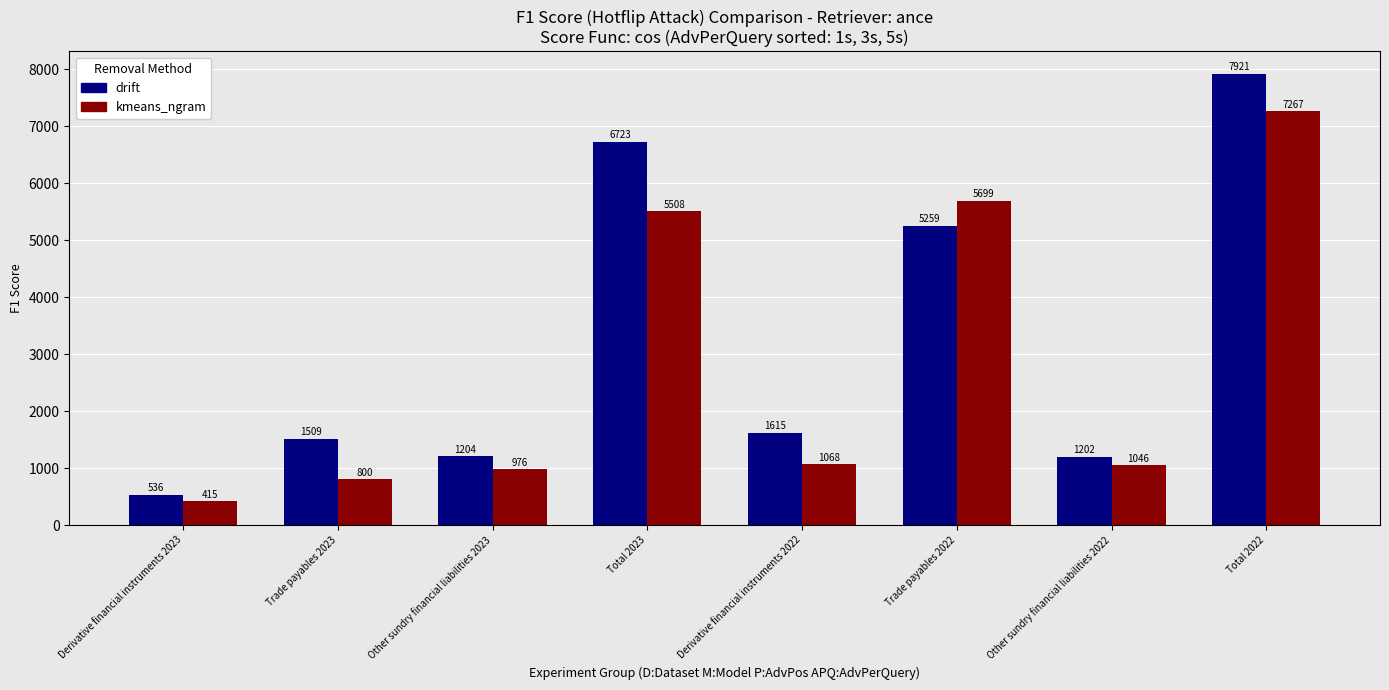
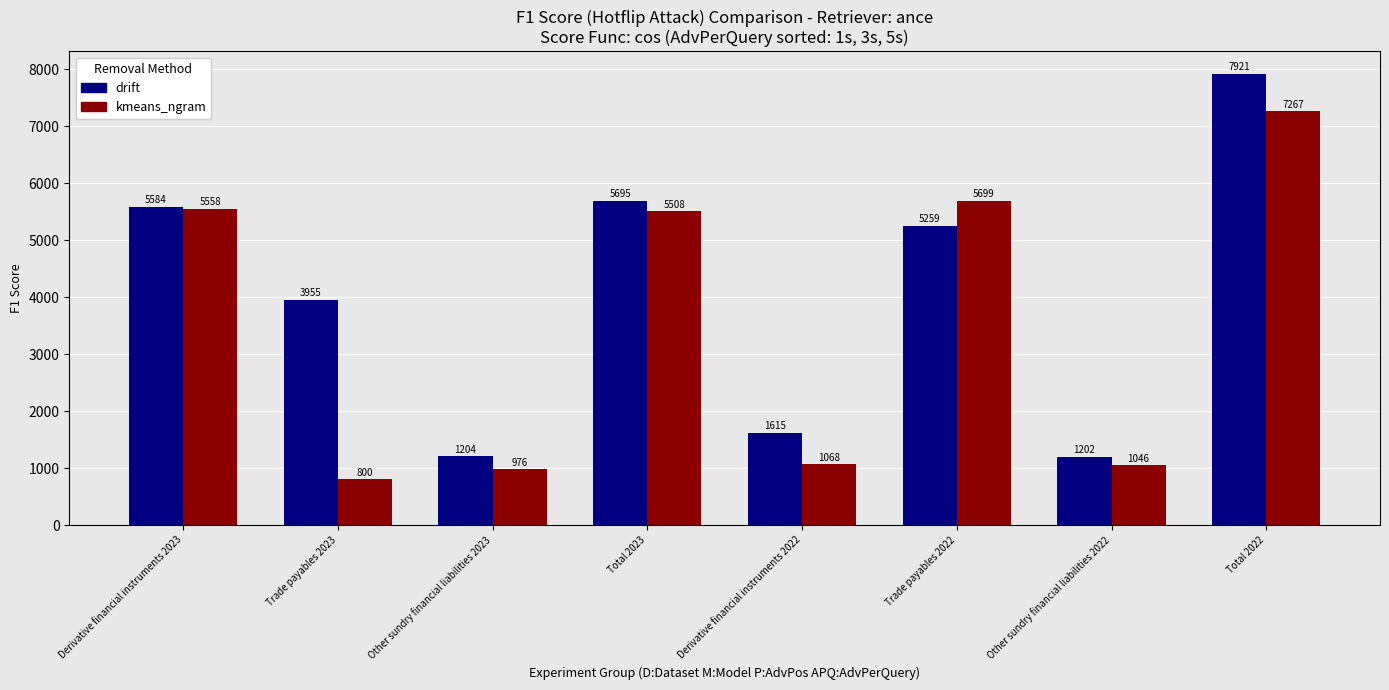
  {
    "drift": {
-     "Derivative financial instruments 2023": 536,
-     "Trade payables 2023": 1509,
+     "Derivative financial instruments 2023": 5584,
+     "Trade payables 2023": 3955,
      "Other sundry financial liabilities 2023": 1204,
-     "Total 2023": 6723,
+     "Total 2023": 5695,
      "Derivative financial instruments 2022": 1615,
      "Trade payables 2022": 5259,
      "Other sundry financial liabilities 2022": 1202,
      "Total 2022": 7921
    },
    "kmeans_ngram": {
-     "Derivative financial instruments 2023": 415,
+     "Derivative financial instruments 2023": 5558,
      "Trade payables 2023": 800,
      "Other sundry financial liabilities 2023": 976,
      "Total 2023": 5508,
      "Derivative financial instruments 2022": 1068,
      "Trade payables 2022": 5699,
      "Other sundry financial liabilities 2022": 1046,
      "Total 2022": 7267
    }
  }
